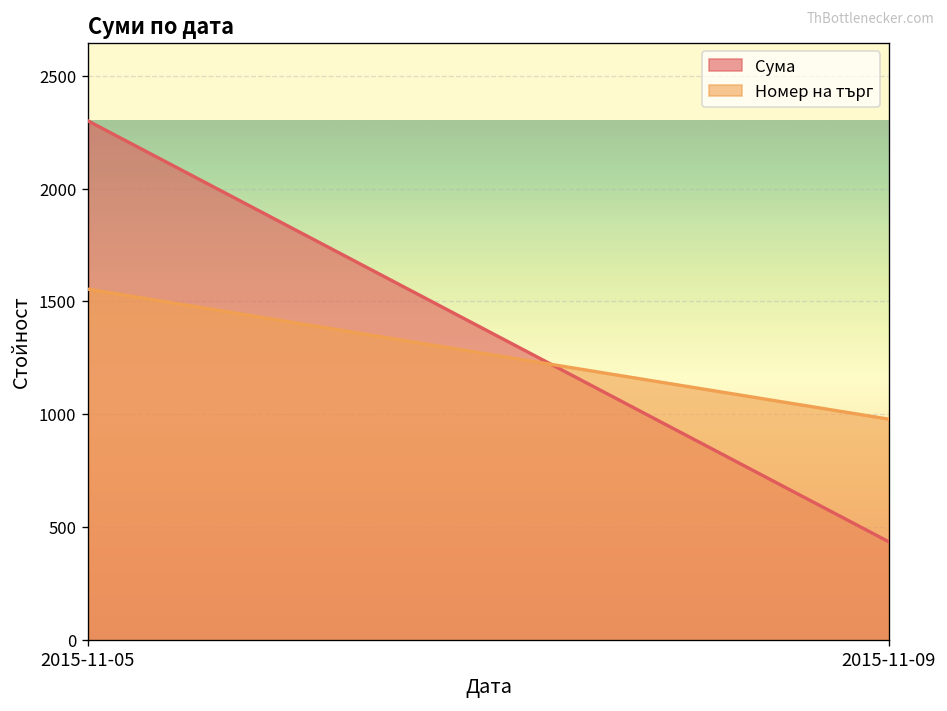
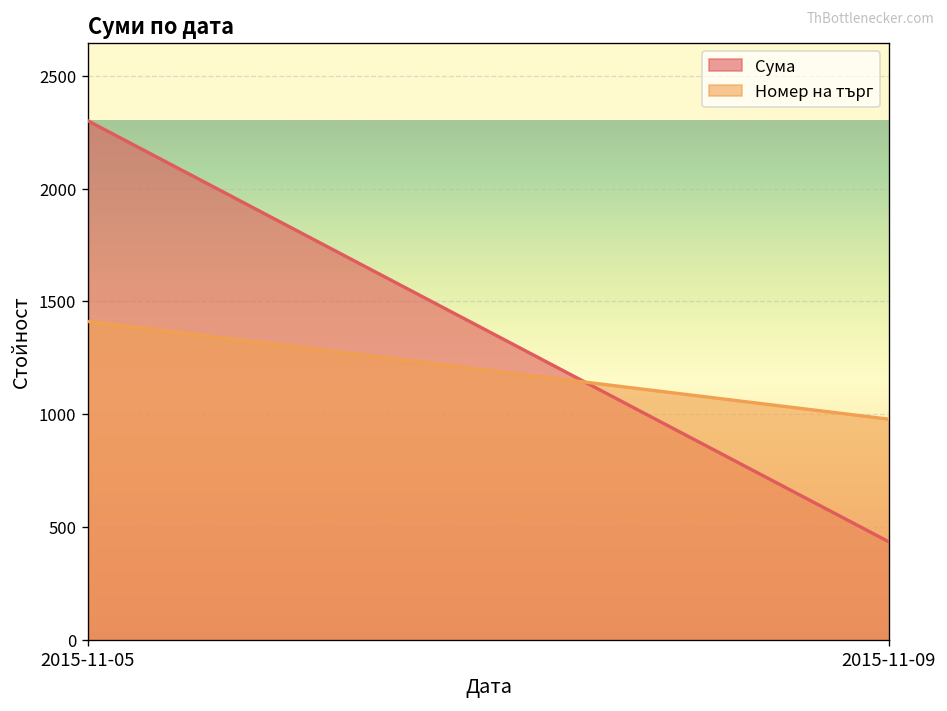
  {
    "Сума": {
      "2015-11-05": 2300,
      "2015-11-09": 430
    },
    "Номер на търг": {
-     "2015-11-05": 1550,
+     "2015-11-05": 1410,
      "2015-11-09": 980
    }
  }
